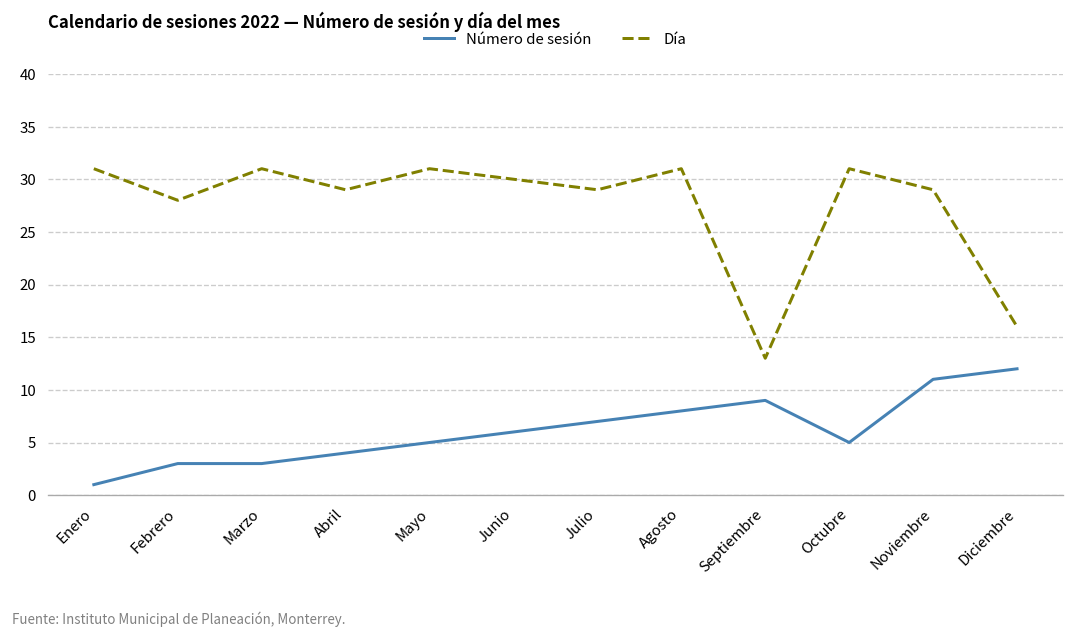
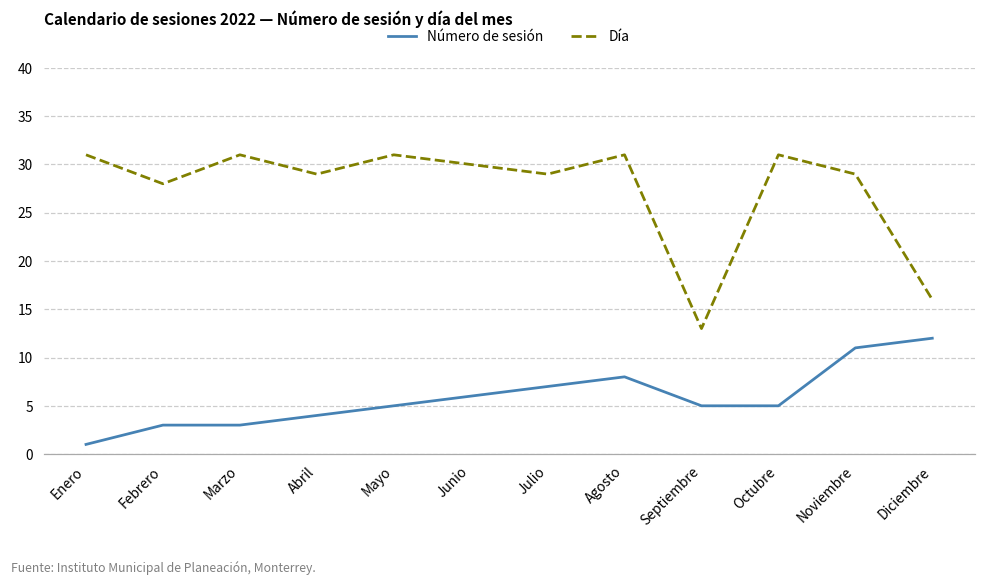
  {
    "Número de sesión": {
      "Enero": 1,
      "Febrero": 3,
      "Marzo": 3,
      "Abril": 4,
      "Mayo": 5,
      "Junio": 6,
      "Julio": 7,
      "Agosto": 8,
-     "Septiembre": 9,
+     "Septiembre": 5,
      "Octubre": 5,
      "Noviembre": 11,
      "Diciembre": 12
    },
    "Día": {
      "Enero": 31,
      "Febrero": 28,
      "Marzo": 31,
      "Abril": 29,
      "Mayo": 31,
      "Junio": 30,
      "Julio": 29,
      "Agosto": 31,
      "Septiembre": 13,
      "Octubre": 31,
      "Noviembre": 29,
      "Diciembre": 16
    }
  }
